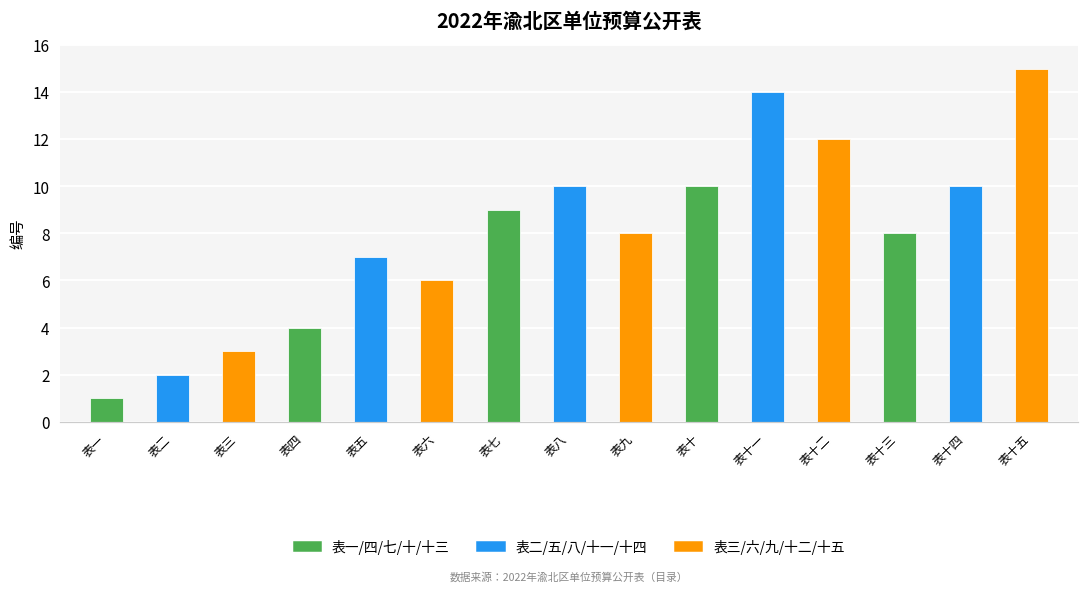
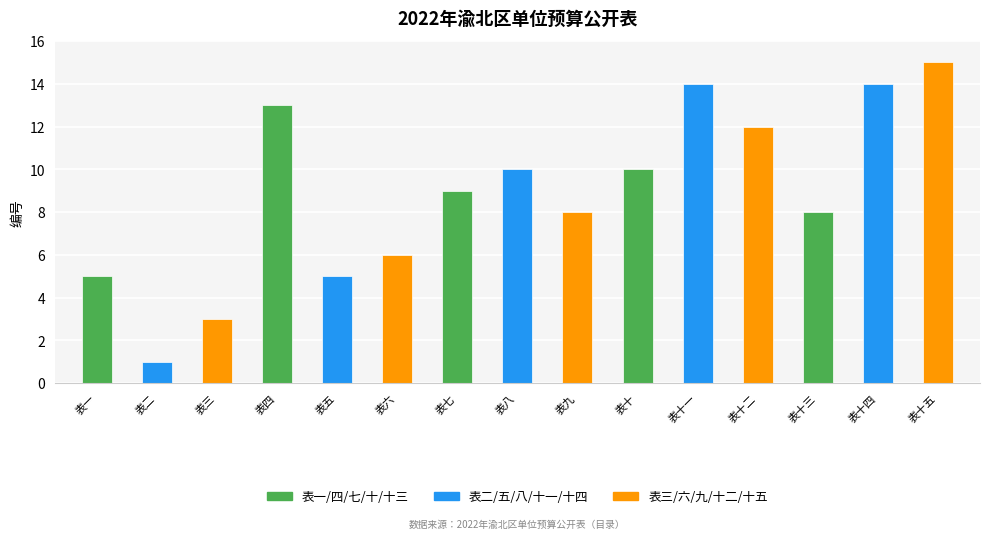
  {
-   "表一": 1,
-   "表二": 2,
+   "表一": 5,
+   "表二": 1,
    "表三": 3,
-   "表四": 4,
-   "表五": 7,
+   "表四": 13,
+   "表五": 5,
    "表六": 6,
    "表七": 9,
    "表八": 10,
    "表九": 8,
    "表十": 10,
    "表十一": 14,
    "表十二": 12,
    "表十三": 8,
-   "表十四": 10,
+   "表十四": 14,
    "表十五": 15
  }
